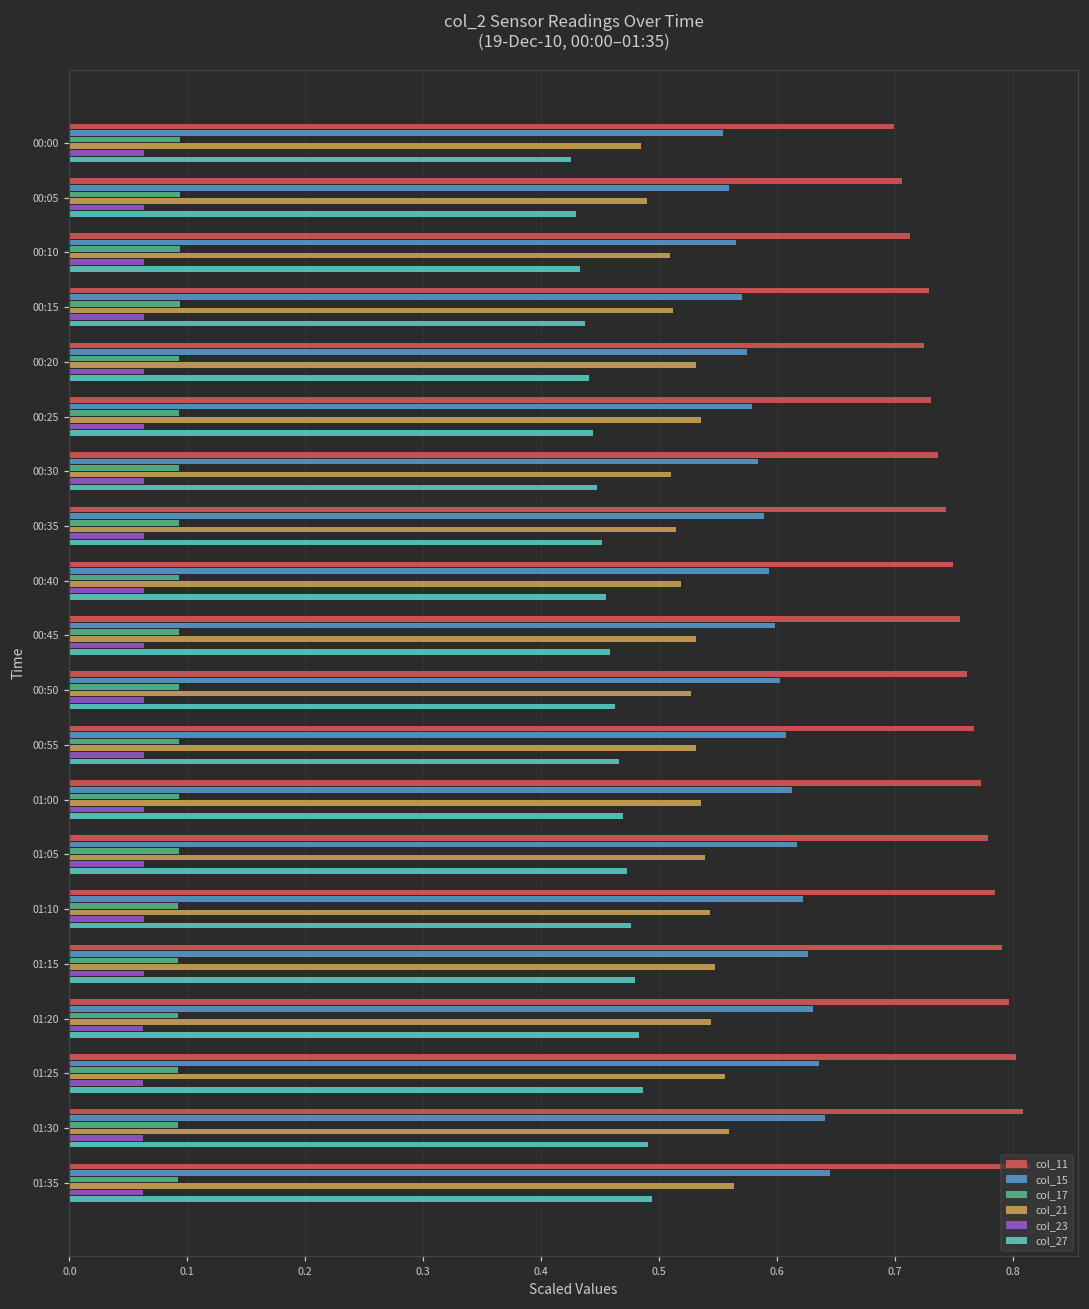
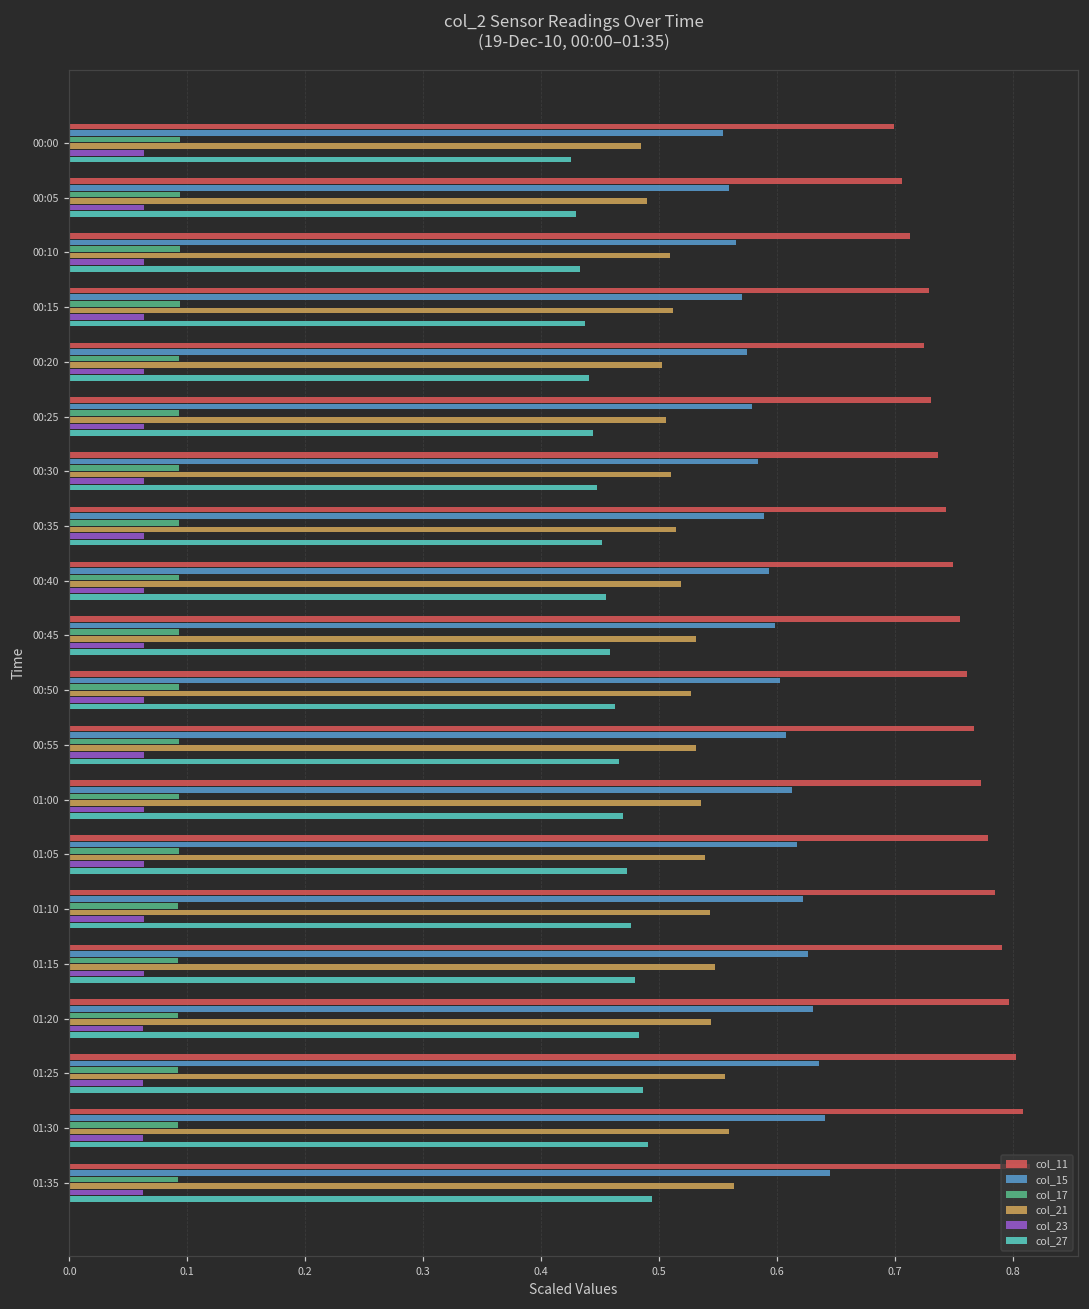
  {
    "col_11": {
      "00:00": 0.700,
      "00:05": 0.706,
      "00:10": 0.713,
      "00:15": 0.729,
      "00:20": 0.725,
      "00:25": 0.730,
      "00:30": 0.737,
      "00:35": 0.743,
      "00:40": 0.749,
      "00:45": 0.755,
      "00:50": 0.761,
      "00:55": 0.767,
      "01:00": 0.773,
      "01:05": 0.779,
      "01:10": 0.785,
      "01:15": 0.791,
      "01:20": 0.797,
      "01:25": 0.803,
      "01:30": 0.809
    },
    "col_17": {
      "00:00": 0.094,
      "00:05": 0.094,
      "00:10": 0.094,
      "00:15": 0.093,
      "00:20": 0.093,
      "00:25": 0.093,
      "00:30": 0.093,
      "00:35": 0.093,
      "00:40": 0.093,
      "00:45": 0.093,
      "00:50": 0.093,
      "00:55": 0.093,
      "01:00": 0.093,
      "01:05": 0.093,
      "01:10": 0.092,
      "01:15": 0.092,
      "01:20": 0.092,
      "01:25": 0.092,
      "01:30": 0.092,
      "01:35": 0.092
    },
    "col_21": {
      "00:00": 0.485,
      "00:05": 0.490,
      "00:10": 0.509,
      "00:15": 0.512,
-     "00:20": 0.531,
-     "00:25": 0.536,
+     "00:20": 0.502,
+     "00:25": 0.506,
      "00:30": 0.510,
      "00:35": 0.515,
      "00:40": 0.519,
      "00:45": 0.532,
      "00:50": 0.527,
      "00:55": 0.531,
      "01:00": 0.535,
      "01:05": 0.539,
      "01:10": 0.544,
      "01:15": 0.547,
      "01:20": 0.544,
      "01:25": 0.556,
      "01:30": 0.559,
      "01:35": 0.563
    },
    "col_23": {
      "00:00": 0.064,
      "00:05": 0.064,
      "00:10": 0.064,
      "00:15": 0.064,
      "00:20": 0.063,
      "00:25": 0.063,
      "00:30": 0.063,
      "00:35": 0.063,
      "00:40": 0.063,
      "00:45": 0.063,
      "00:50": 0.063,
      "00:55": 0.063,
      "01:00": 0.063,
      "01:05": 0.063,
      "01:10": 0.063,
      "01:15": 0.063,
      "01:20": 0.063,
      "01:25": 0.063,
      "01:30": 0.063,
      "01:35": 0.063
    }
  }
